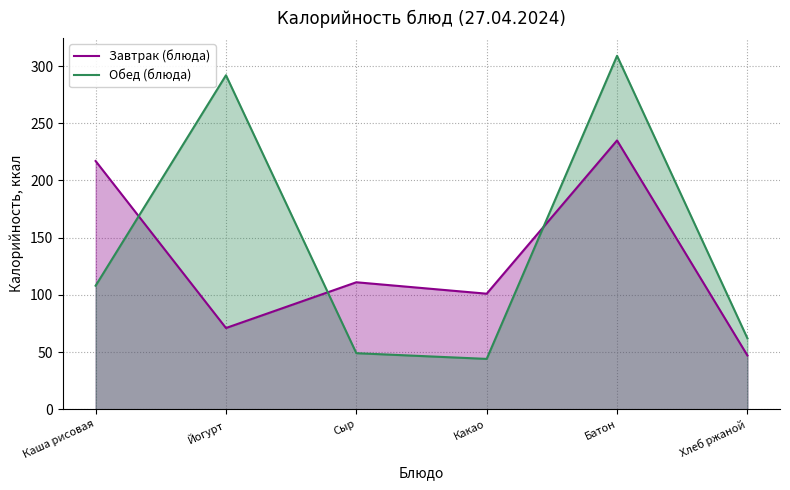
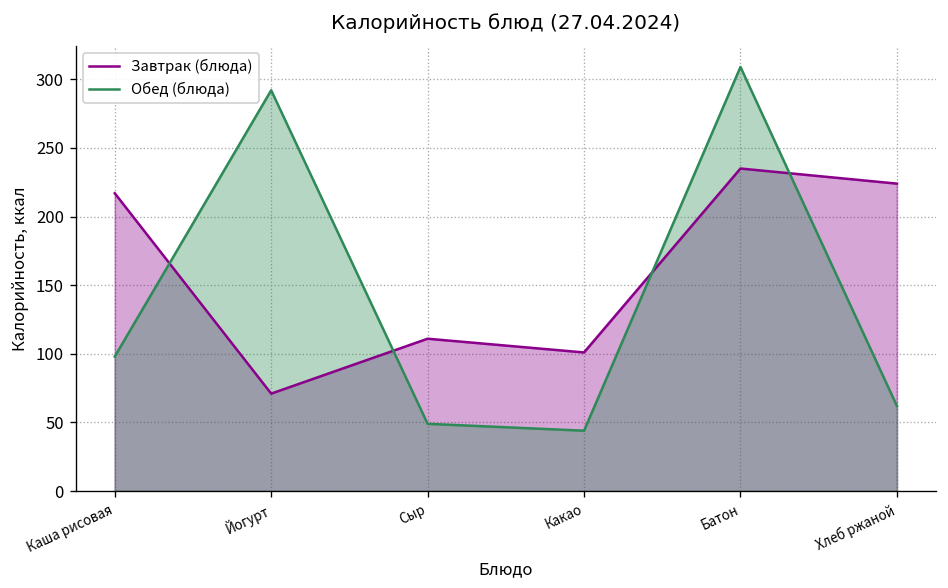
  {
    "Завтрак (блюда)": {
      "Каша рисовая": 217,
      "Йогурт": 71,
      "Сыр": 111,
      "Какао": 101,
      "Батон": 235,
-     "Хлеб ржаной": 47
+     "Хлеб ржаной": 224
    },
    "Обед (блюда)": {
-     "Каша рисовая": 108,
+     "Каша рисовая": 98,
      "Йогурт": 292,
      "Сыр": 49,
      "Какао": 44,
      "Батон": 309,
      "Хлеб ржаной": 62
    }
  }
